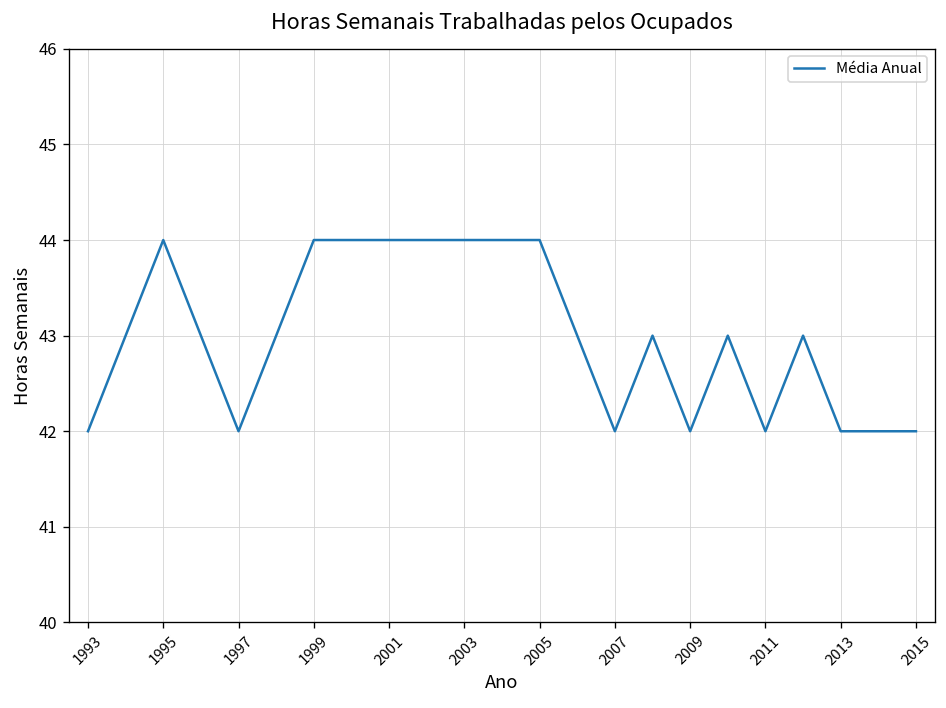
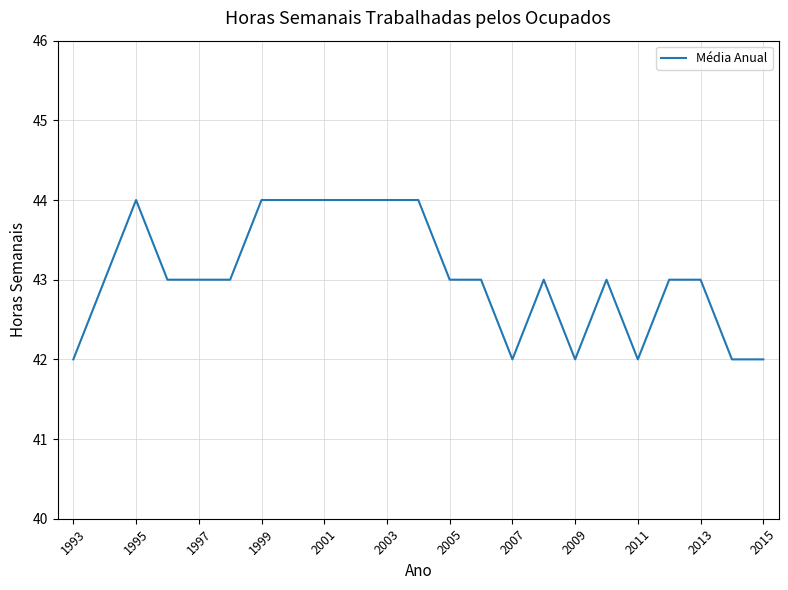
  {
    "1993": 42,
    "1995": 44,
-   "1997": 42,
+   "1997": 43,
    "1999": 44,
    "2001": 44,
    "2003": 44,
-   "2005": 44,
+   "2005": 43,
    "2007": 42,
    "2009": 42,
    "2011": 42,
-   "2013": 42,
+   "2013": 43,
    "2015": 42
  }
